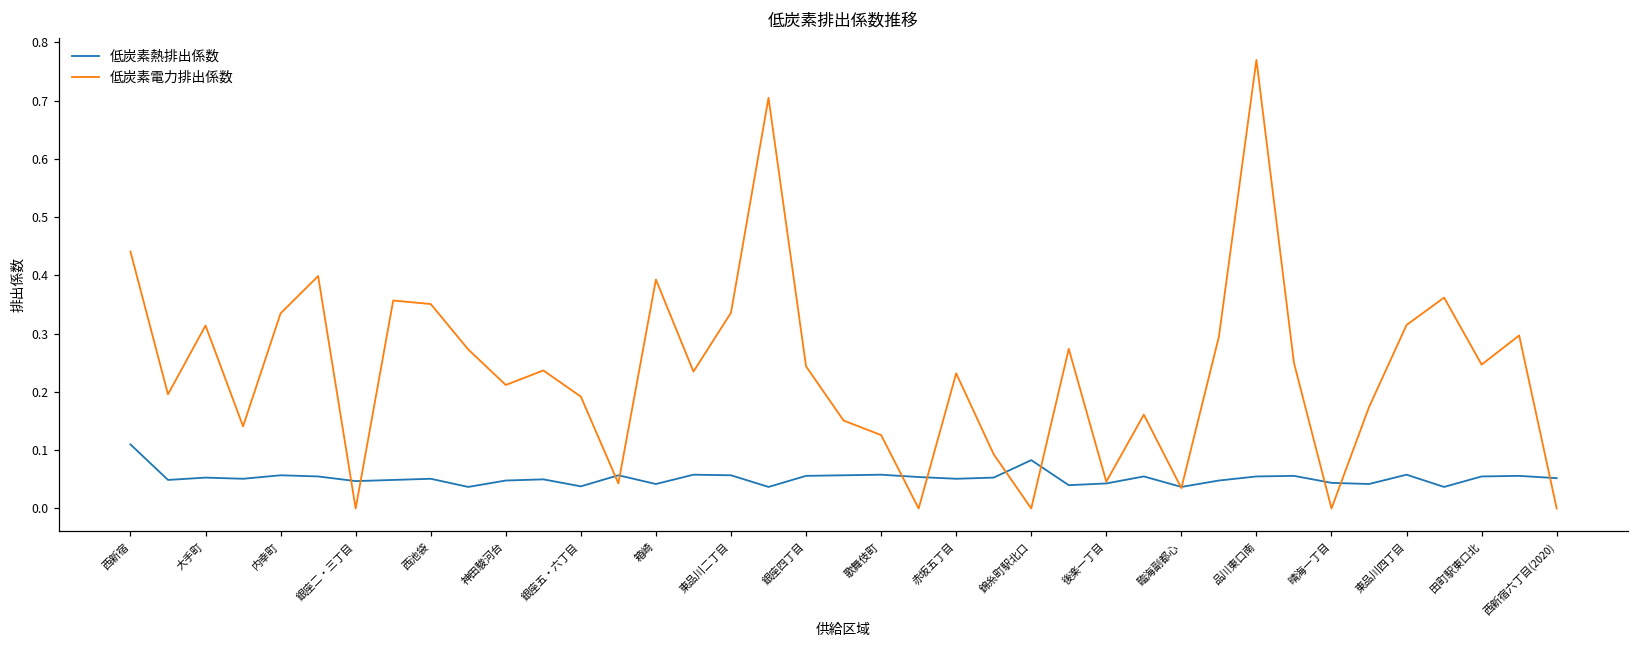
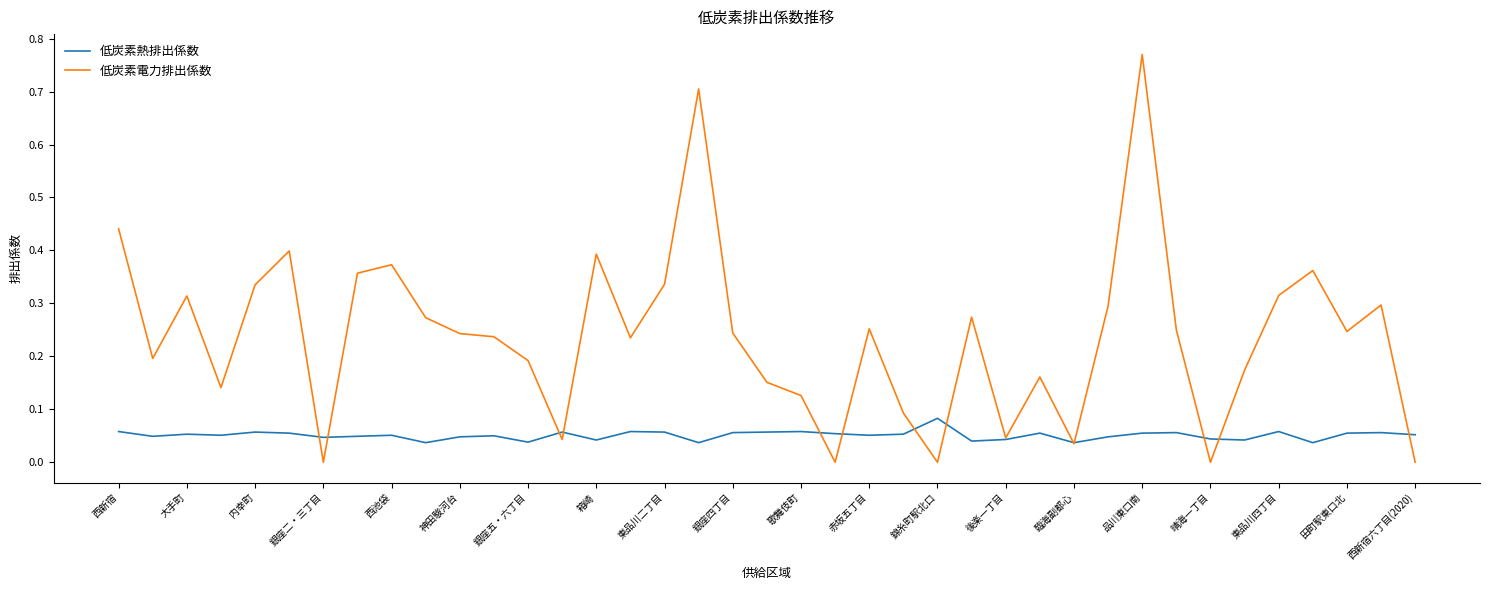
  {
    "低炭素熱排出係数": {
-     "西新宿": 0.11,
+     "西新宿": 0.06,
      "大手町": 0.05,
      "内幸町": 0.06,
      "銀座二・三丁目": 0.05,
      "西池袋": 0.05,
      "神田駿河台": 0.05,
      "銀座五・六丁目": 0.04,
      "箱崎": 0.04,
      "東品川二丁目": 0.06,
      "銀座四丁目": 0.06,
      "歌舞伎町": 0.06,
      "赤坂五丁目": 0.05,
      "錦糸町駅北口": 0.08,
      "品川東口南": 0.06,
      "晴海一丁目": 0.04,
      "東品川四丁目": 0.06,
      "田町駅東口北": 0.06,
      "西新宿六丁目(2020)": 0.05
    },
    "低炭素電力排出係数": {
      "西新宿": 0.44,
      "大手町": 0.31,
      "内幸町": 0.34,
      "銀座二・三丁目": 0.00,
-     "西池袋": 0.35,
-     "神田駿河台": 0.21,
+     "西池袋": 0.37,
+     "神田駿河台": 0.24,
      "銀座五・六丁目": 0.19,
      "箱崎": 0.39,
      "東品川二丁目": 0.34,
      "銀座四丁目": 0.24,
      "歌舞伎町": 0.13,
-     "赤坂五丁目": 0.23,
+     "赤坂五丁目": 0.25,
      "錦糸町駅北口": 0.00,
      "品川東口南": 0.77,
      "晴海一丁目": 0.00,
      "東品川四丁目": 0.32,
      "田町駅東口北": 0.25,
      "西新宿六丁目(2020)": 0.00
    }
  }
